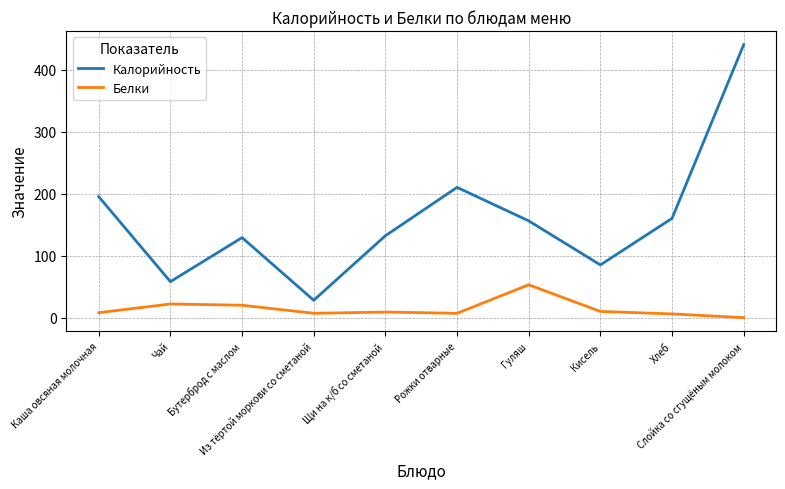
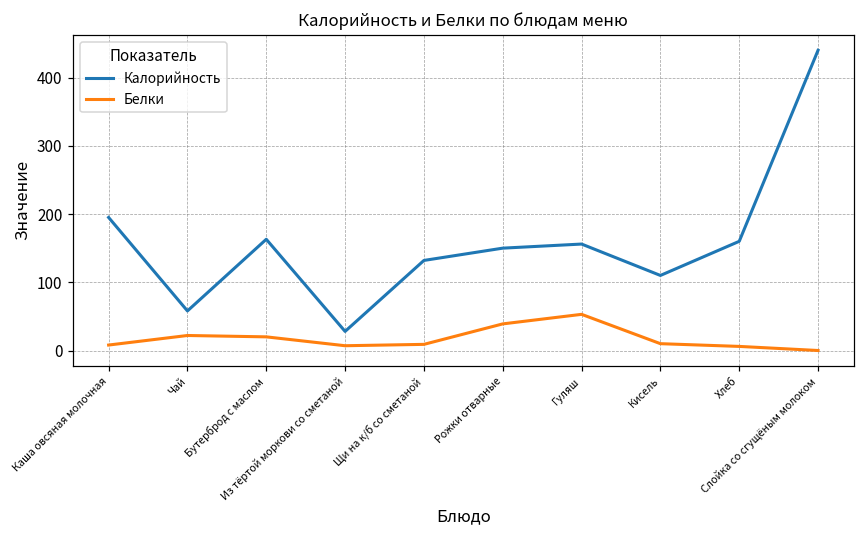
  {
    "Калорийность": {
      "Каша овсяная молочная": 200,
      "Чай": 60,
-     "Бутерброд с маслом": 130,
+     "Бутерброд с маслом": 160,
      "Из тёртой моркови со сметаной": 30,
      "Щи на к/б со сметаной": 130,
-     "Рожки отварные": 210,
+     "Рожки отварные": 150,
      "Гуляш": 160,
-     "Кисель": 90,
+     "Кисель": 110,
      "Хлеб": 160,
      "Слойка со сгущёным молоком": 440
    },
    "Белки": {
      "Каша овсяная молочная": 10,
      "Чай": 20,
      "Бутерброд с маслом": 20,
      "Из тёртой моркови со сметаной": 10,
      "Щи на к/б со сметаной": 10,
-     "Рожки отварные": 10,
+     "Рожки отварные": 40,
      "Гуляш": 50,
      "Кисель": 10,
      "Хлеб": 10,
      "Слойка со сгущёным молоком": 0
    }
  }
